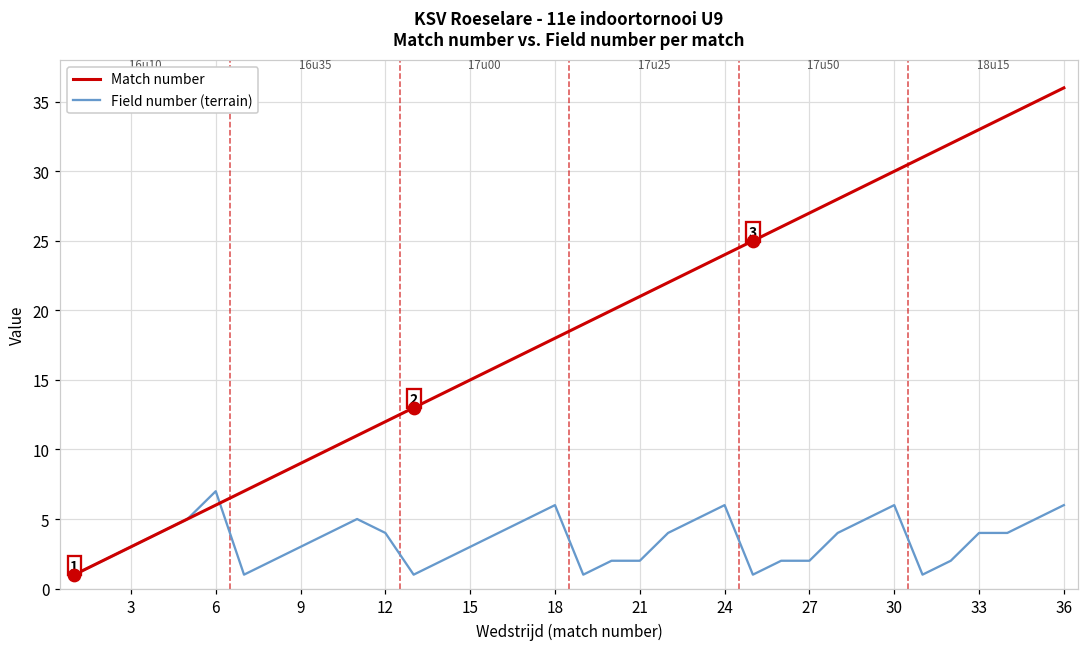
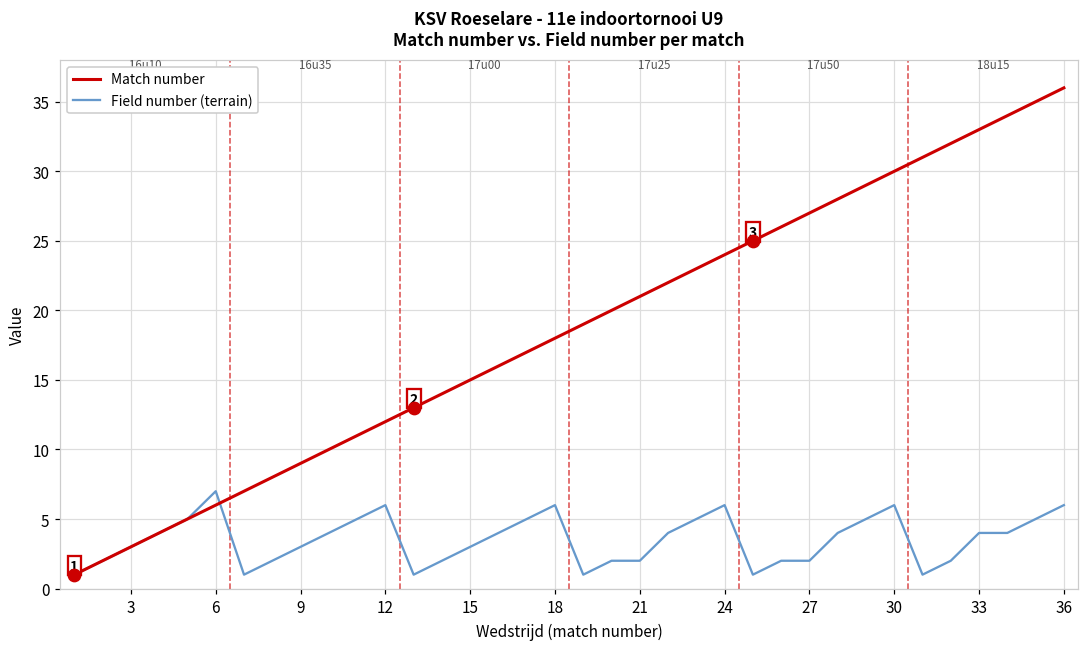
  {
    "Field number (terrain)": {
      "6": 7,
      "9": 3,
-     "12": 4,
+     "12": 6,
      "15": 3,
      "18": 6,
      "21": 2,
      "24": 6,
      "27": 2,
      "30": 6,
      "33": 4,
      "36": 6
    }
  }
